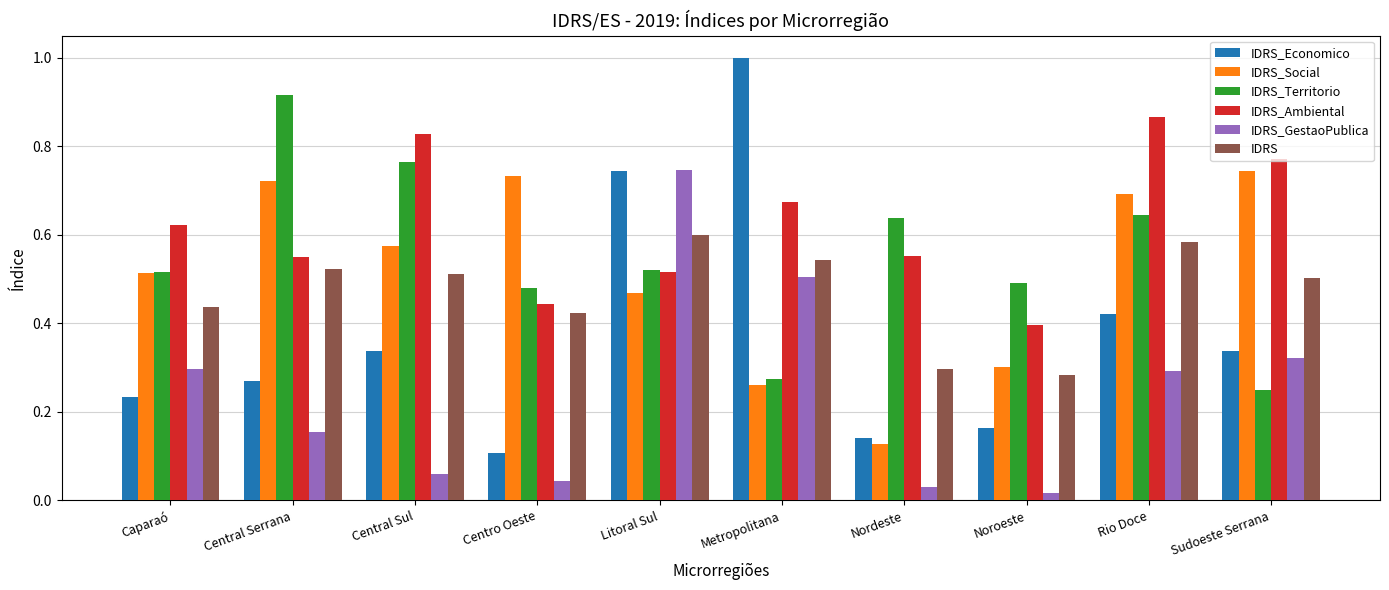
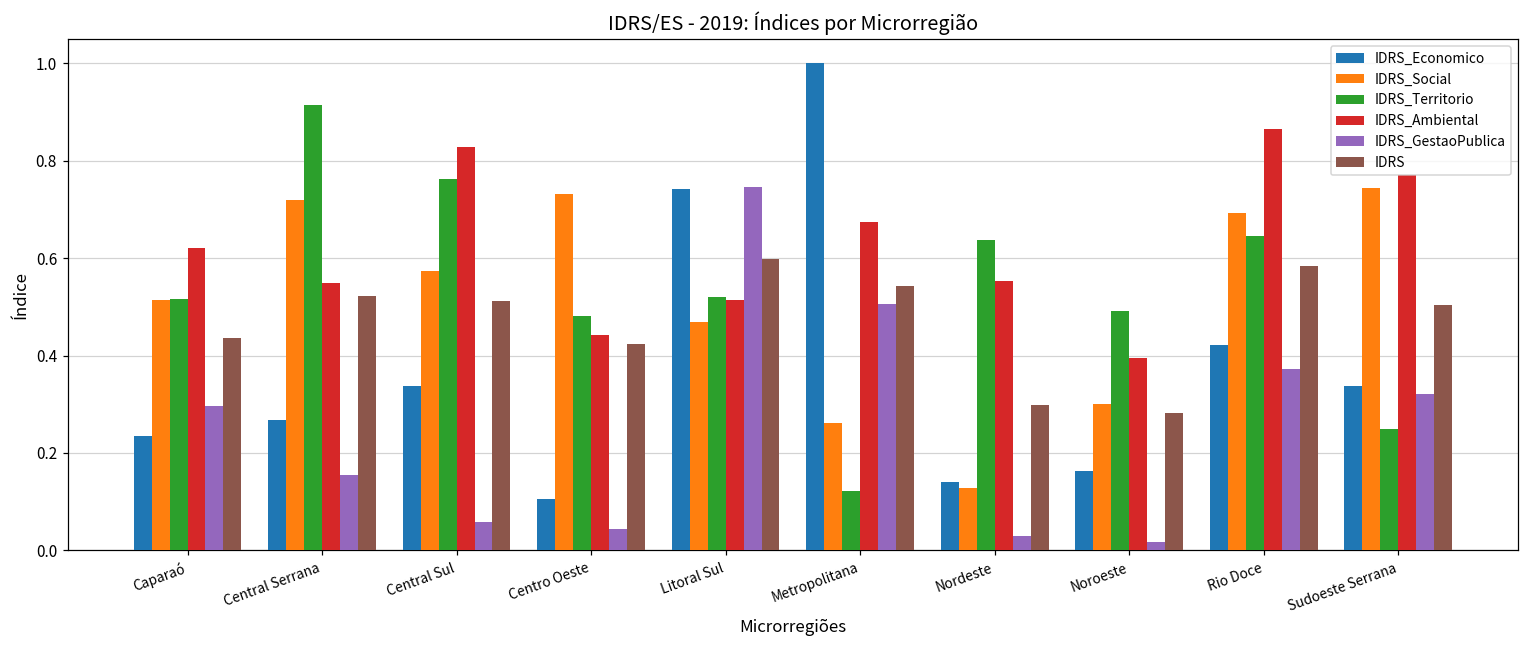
  {
    "IDRS_Economico": {
      "Caparaó": 0.23,
      "Central Serrana": 0.27,
      "Central Sul": 0.34,
      "Centro Oeste": 0.11,
      "Litoral Sul": 0.74,
      "Metropolitana": 1.00,
      "Nordeste": 0.14,
      "Noroeste": 0.16,
      "Rio Doce": 0.42,
      "Sudoeste Serrana": 0.34
    },
    "IDRS_Social": {
      "Caparaó": 0.51,
      "Central Serrana": 0.72,
      "Central Sul": 0.57,
      "Centro Oeste": 0.73,
      "Litoral Sul": 0.47,
      "Metropolitana": 0.26,
      "Nordeste": 0.13,
      "Noroeste": 0.30,
      "Rio Doce": 0.69,
      "Sudoeste Serrana": 0.74
    },
    "IDRS_Territorio": {
      "Caparaó": 0.52,
      "Central Serrana": 0.91,
      "Central Sul": 0.76,
      "Centro Oeste": 0.48,
      "Litoral Sul": 0.52,
-     "Metropolitana": 0.27,
+     "Metropolitana": 0.12,
      "Nordeste": 0.64,
      "Noroeste": 0.49,
      "Rio Doce": 0.65,
      "Sudoeste Serrana": 0.25
    },
    "IDRS_Ambiental": {
      "Caparaó": 0.62,
      "Central Serrana": 0.55,
      "Central Sul": 0.83,
      "Centro Oeste": 0.44,
      "Litoral Sul": 0.51,
      "Metropolitana": 0.67,
      "Nordeste": 0.55,
      "Noroeste": 0.40,
      "Rio Doce": 0.86
    },
    "IDRS_GestaoPublica": {
      "Caparaó": 0.30,
      "Central Serrana": 0.16,
      "Central Sul": 0.06,
      "Centro Oeste": 0.04,
      "Litoral Sul": 0.75,
      "Metropolitana": 0.50,
      "Nordeste": 0.03,
      "Noroeste": 0.02,
-     "Rio Doce": 0.29,
+     "Rio Doce": 0.37,
      "Sudoeste Serrana": 0.32
    },
    "IDRS": {
      "Caparaó": 0.44,
      "Central Serrana": 0.52,
      "Central Sul": 0.51,
      "Centro Oeste": 0.42,
      "Litoral Sul": 0.60,
      "Metropolitana": 0.54,
      "Nordeste": 0.30,
      "Noroeste": 0.28,
      "Rio Doce": 0.58,
      "Sudoeste Serrana": 0.50
    }
  }
